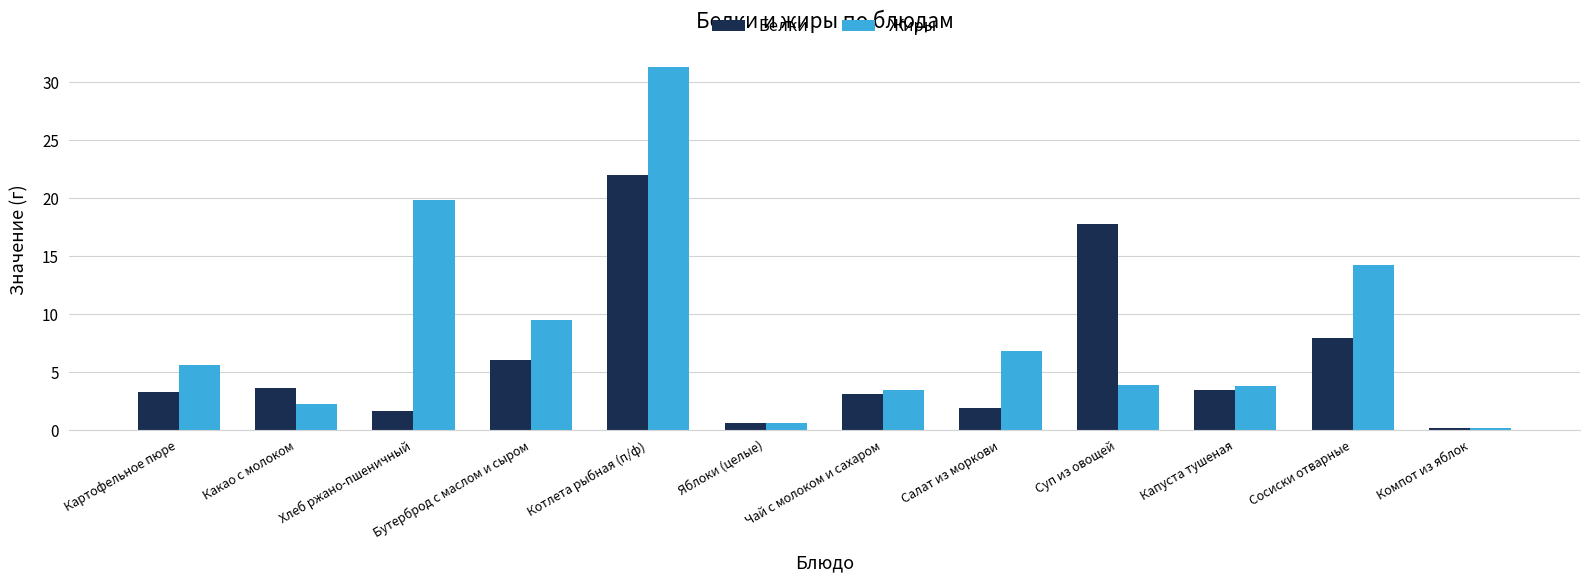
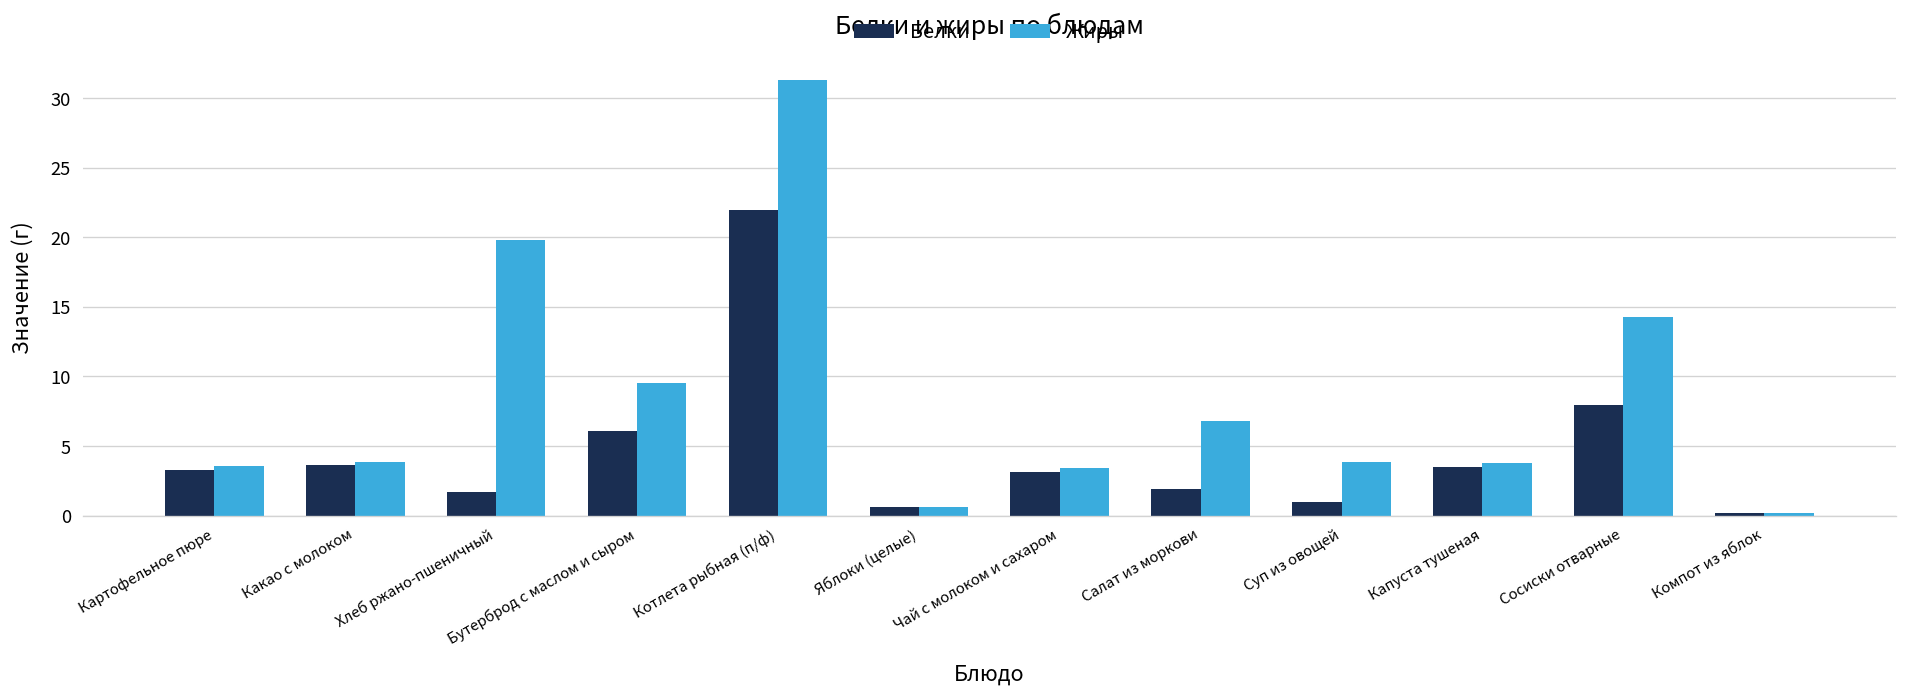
  {
    "Белки": {
      "Картофельное пюре": 3.3,
      "Какао с молоком": 3.7,
      "Хлеб ржано-пшеничный": 1.7,
      "Бутерброд с маслом и сыром": 6.1,
      "Котлета рыбная (п/ф)": 22.0,
      "Яблоки (целые)": 0.6,
      "Чай с молоком и сахаром": 3.1,
      "Салат из моркови": 1.9,
-     "Суп из овощей": 17.8,
+     "Суп из овощей": 1.0,
      "Капуста тушеная": 3.5,
      "Сосиски отварные": 7.9
    },
    "Жиры": {
-     "Картофельное пюре": 5.6,
-     "Какао с молоком": 2.2,
+     "Картофельное пюре": 3.6,
+     "Какао с молоком": 3.8,
      "Хлеб ржано-пшеничный": 19.8,
      "Бутерброд с маслом и сыром": 9.5,
      "Котлета рыбная (п/ф)": 31.3,
      "Яблоки (целые)": 0.6,
      "Чай с молоком и сахаром": 3.4,
      "Салат из моркови": 6.8,
      "Суп из овощей": 3.9,
      "Капуста тушеная": 3.8,
      "Сосиски отварные": 14.3
    }
  }
